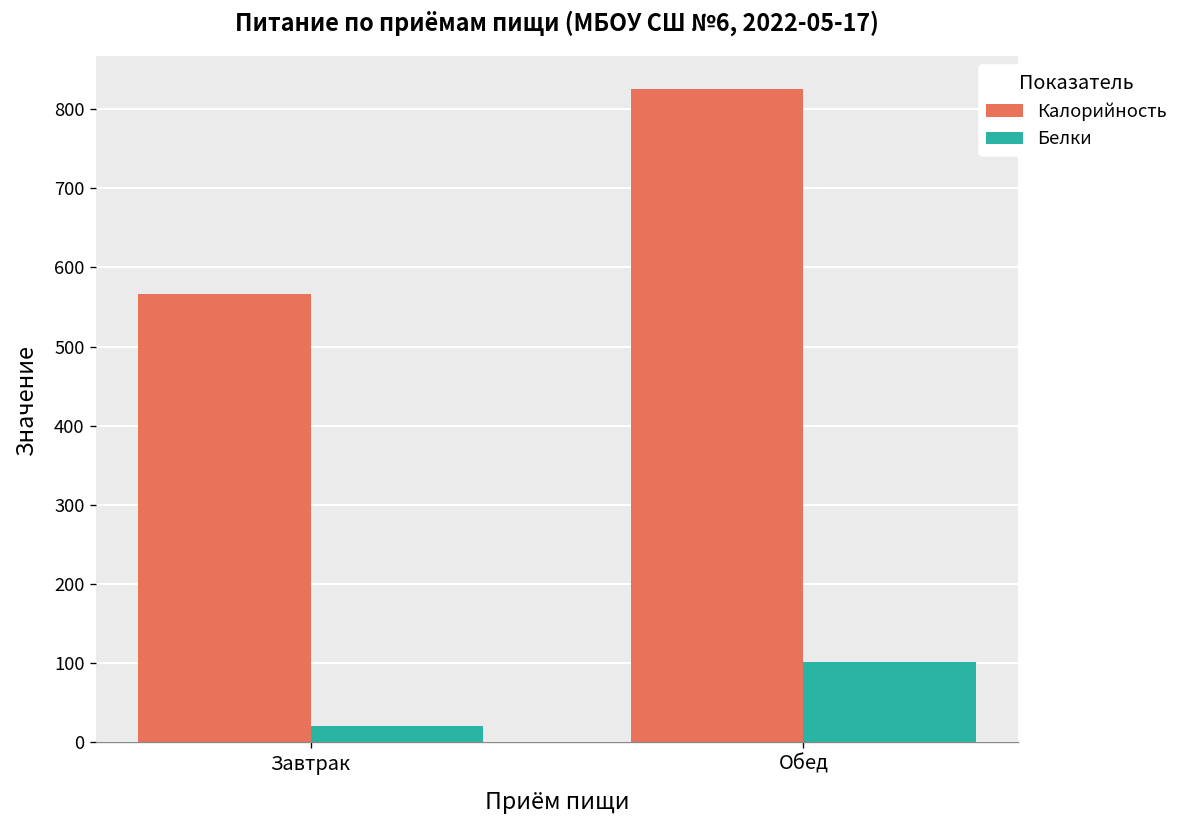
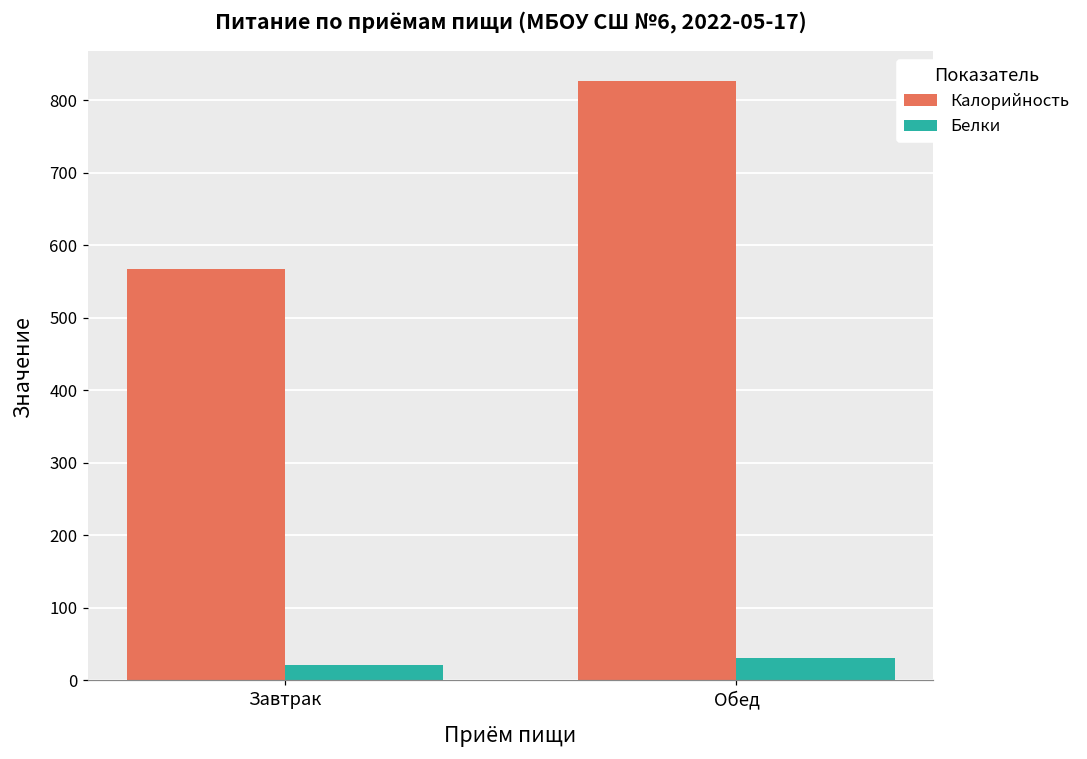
  {
    "Калорийность": {
      "Завтрак": 570,
      "Обед": 830
    },
    "Белки": {
      "Завтрак": 20,
-     "Обед": 100
+     "Обед": 30
    }
  }
